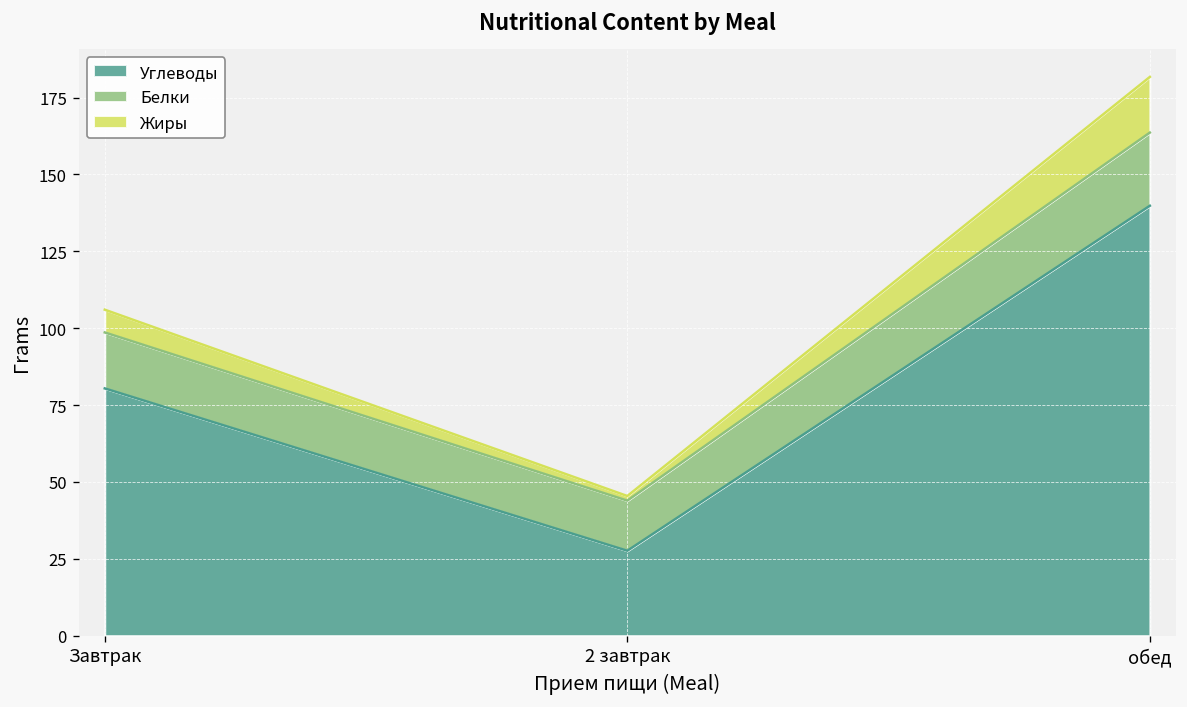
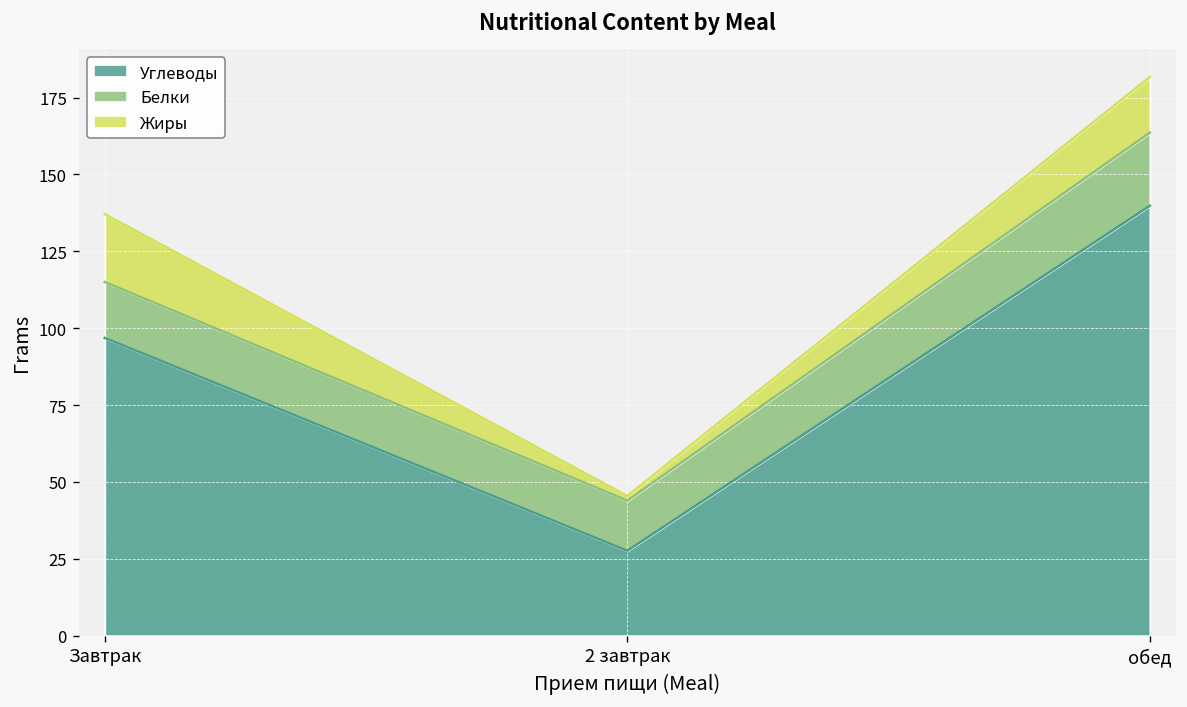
  {
    "Углеводы": {
-     "Завтрак": 80,
+     "Завтрак": 97,
      "2 завтрак": 28,
      "обед": 140
    },
    "Белки": {
      "Завтрак": 18,
      "2 завтрак": 16,
      "обед": 24
    },
    "Жиры": {
-     "Завтрак": 7,
+     "Завтрак": 22,
      "2 завтрак": 2,
      "обед": 18
    }
  }
